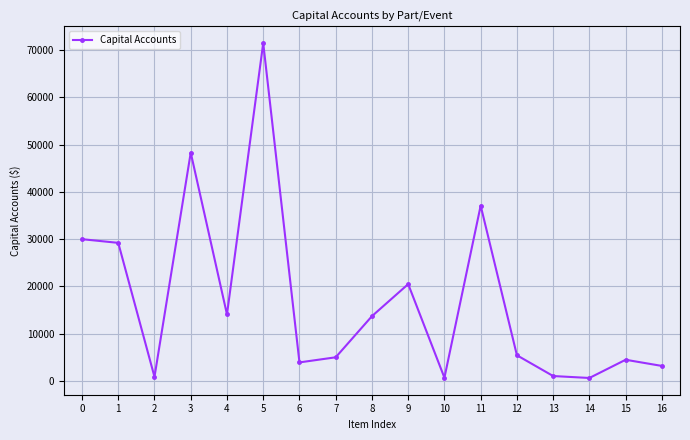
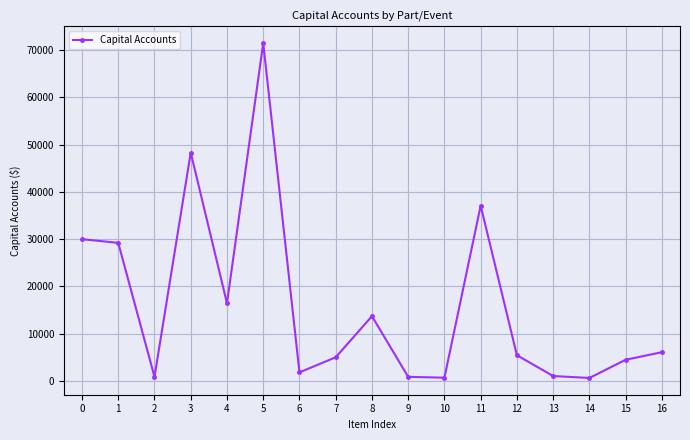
  {
    "0": 30000,
    "1": 29000,
    "2": 1000,
    "3": 48000,
-   "4": 14000,
+   "4": 16000,
    "5": 71000,
-   "6": 4000,
+   "6": 2000,
    "7": 5000,
    "8": 14000,
-   "9": 20000,
+   "9": 1000,
    "10": 1000,
    "11": 37000,
    "12": 5000,
    "13": 1000,
    "14": 1000,
    "15": 4000,
-   "16": 3000
+   "16": 6000
  }
